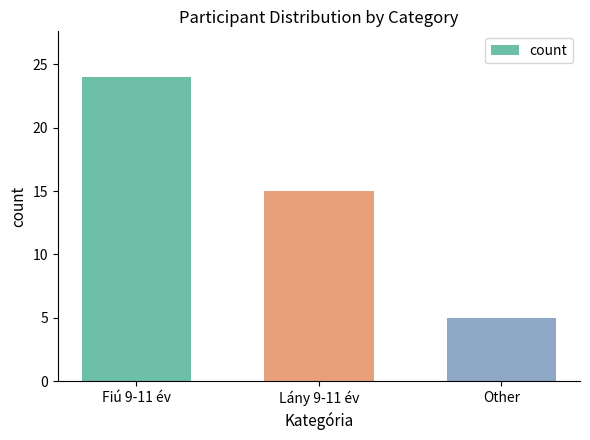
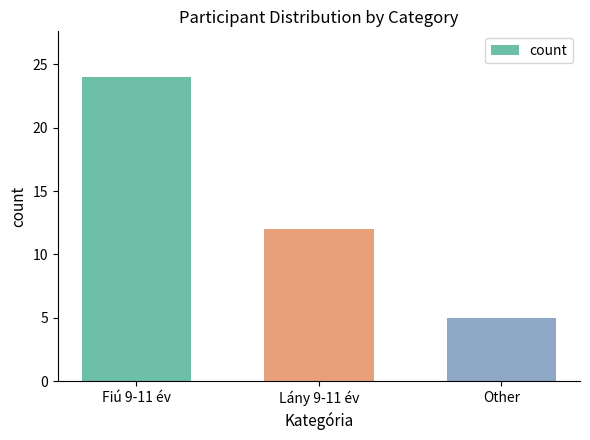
  {
    "Fiú 9-11 év": 24,
-   "Lány 9-11 év": 15,
+   "Lány 9-11 év": 12,
    "Other": 5
  }
